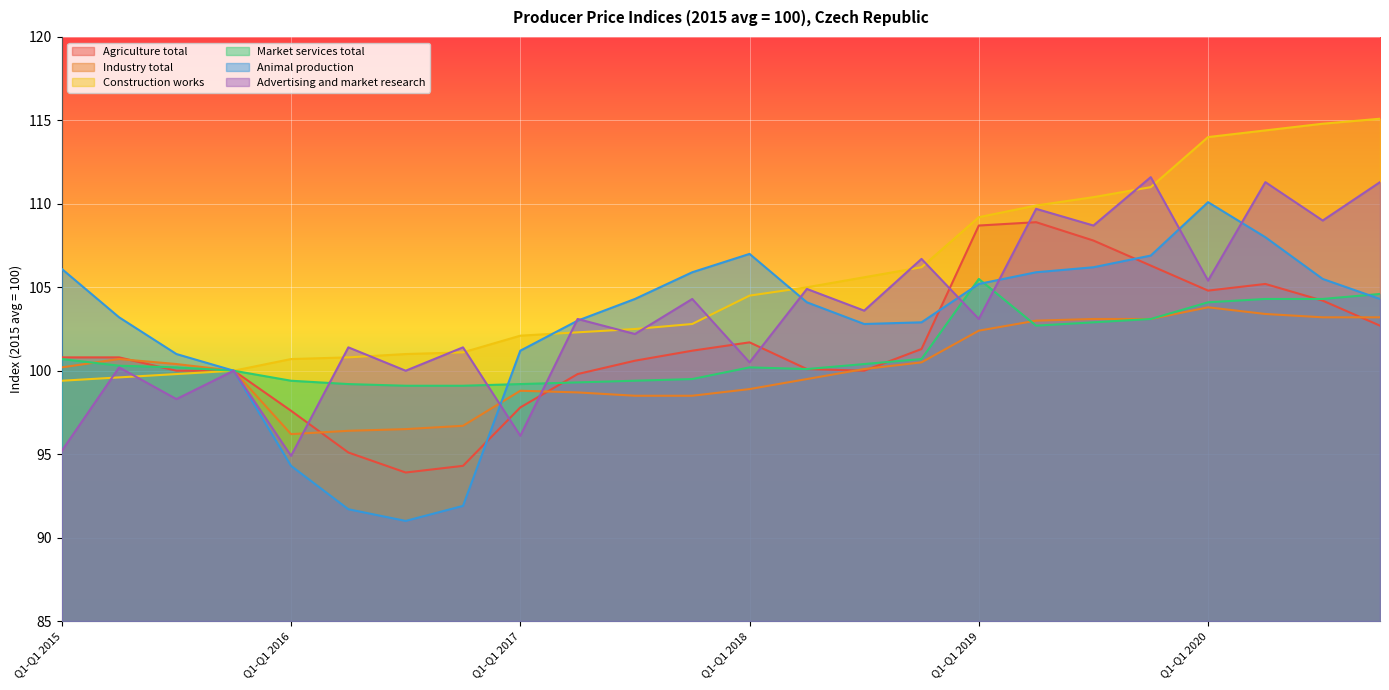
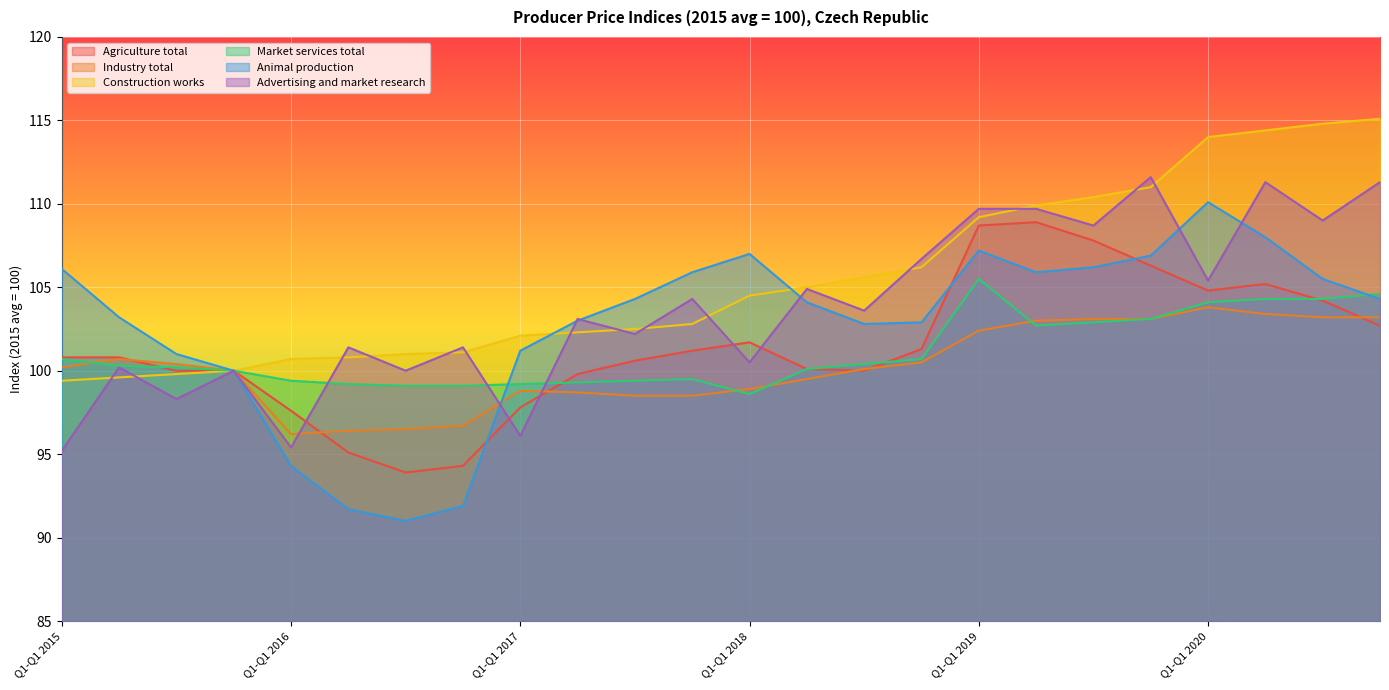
  {
    "Market services total": {
      "Q1-Q1 2016": 99.4,
      "Q1-Q1 2017": 99.2,
-     "Q1-Q1 2018": 100.2,
+     "Q1-Q1 2018": 98.6,
      "Q1-Q1 2019": 105.5,
      "Q1-Q1 2020": 104.1
    },
    "Animal production": {
      "Q1-Q1 2015": 106.1,
      "Q1-Q1 2016": 94.3,
      "Q1-Q1 2017": 101.2,
      "Q1-Q1 2018": 107.0,
-     "Q1-Q1 2019": 105.2,
+     "Q1-Q1 2019": 107.2,
      "Q1-Q1 2020": 110.1
    },
    "Advertising and market research": {
      "Q1-Q1 2015": 95.2,
-     "Q1-Q1 2016": 94.9,
+     "Q1-Q1 2016": 95.4,
      "Q1-Q1 2017": 96.1,
      "Q1-Q1 2018": 100.5,
-     "Q1-Q1 2019": 103.1,
+     "Q1-Q1 2019": 109.7,
      "Q1-Q1 2020": 105.4
    }
  }
